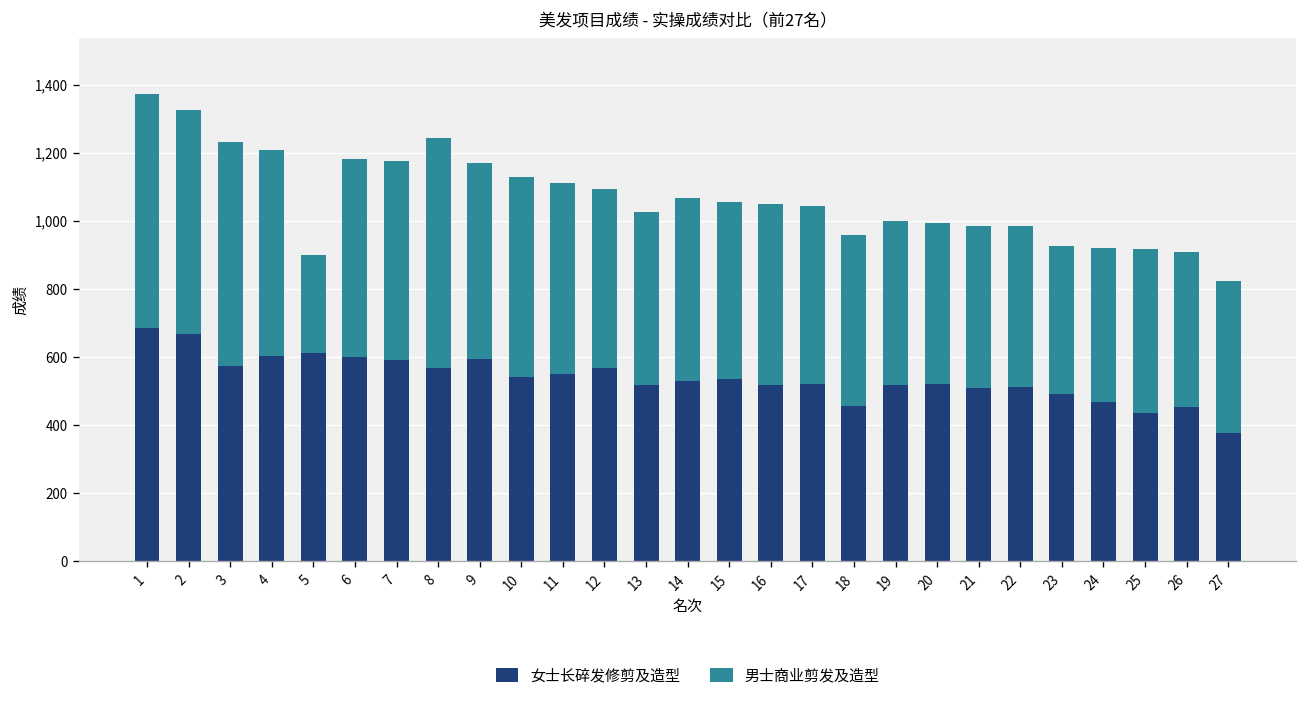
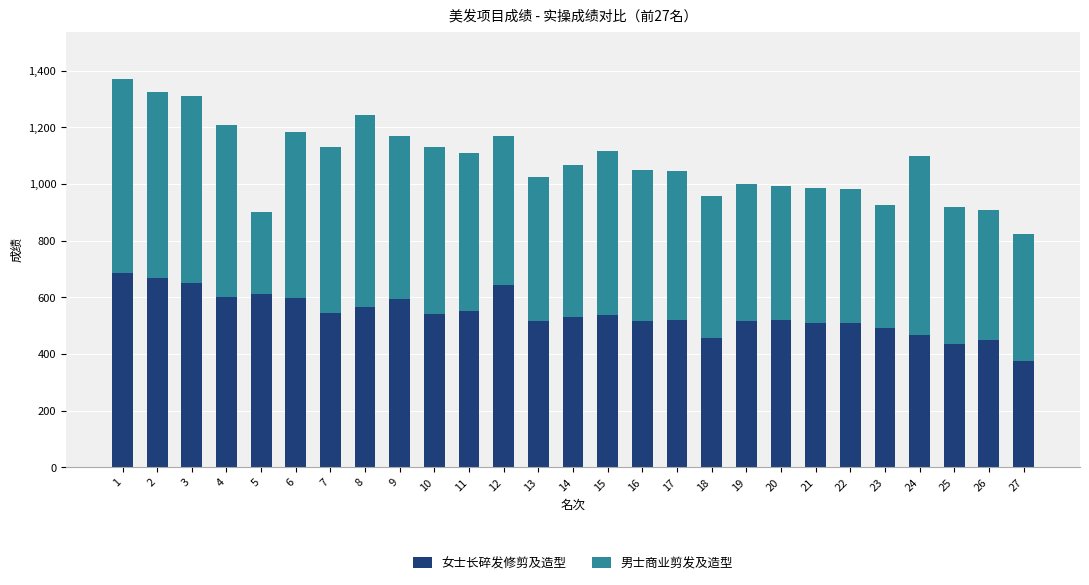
  {
    "女士长碎发修剪及造型": {
      "1": 690,
      "2": 670,
-     "3": 570,
+     "3": 650,
      "4": 600,
      "5": 610,
      "6": 600,
-     "7": 590,
+     "7": 540,
      "8": 570,
      "9": 590,
      "10": 540,
      "11": 550,
-     "12": 570,
+     "12": 650,
      "13": 520,
      "14": 530,
      "15": 540,
      "16": 520,
      "17": 520,
      "18": 460,
      "19": 520,
      "20": 520,
      "21": 510,
      "22": 510,
      "23": 490,
      "24": 470,
      "25": 440,
      "26": 450,
      "27": 380
    },
    "男士商业剪发及造型": {
      "1": 690,
      "2": 660,
      "3": 660,
      "4": 610,
      "5": 290,
      "6": 580,
      "7": 590,
      "8": 680,
      "9": 580,
      "10": 590,
      "11": 560,
      "12": 530,
      "13": 510,
      "14": 540,
-     "15": 520,
+     "15": 580,
      "16": 530,
      "17": 530,
      "18": 500,
      "19": 480,
      "20": 470,
      "21": 480,
      "22": 470,
      "23": 430,
-     "24": 450,
+     "24": 630,
      "25": 480,
      "26": 460,
      "27": 450
    }
  }
